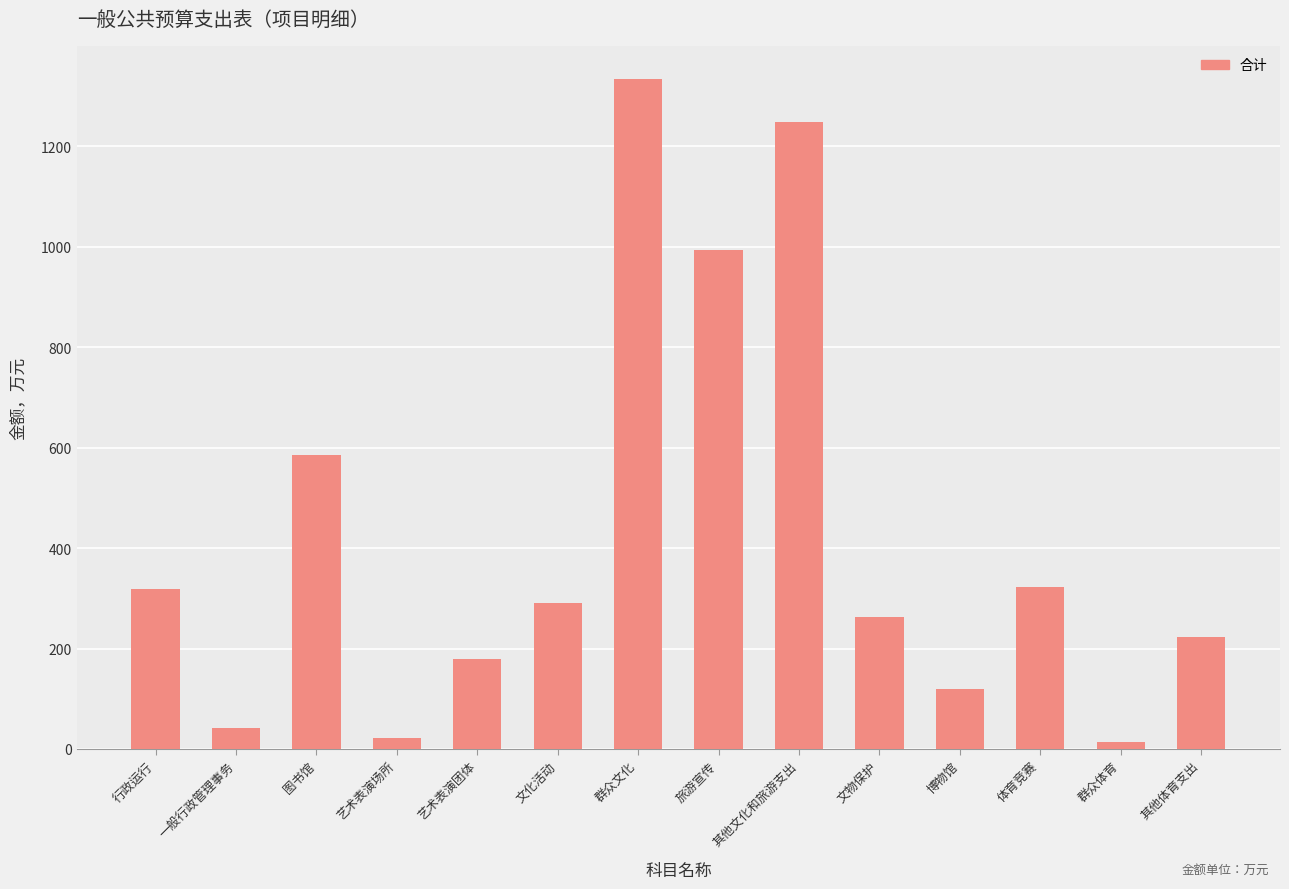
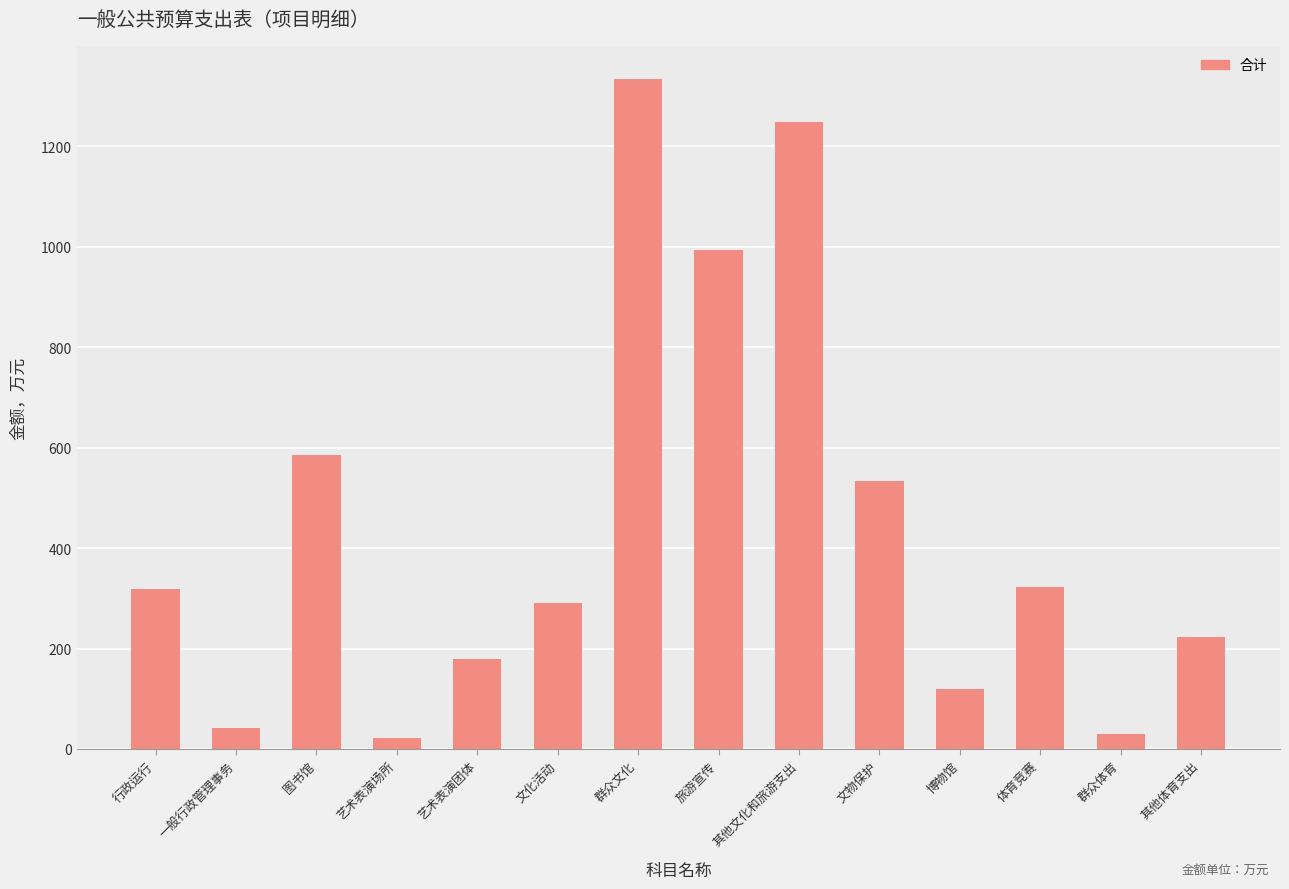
  {
    "行政运行": 320,
    "一般行政管理事务": 40,
    "图书馆": 580,
    "艺术表演场所": 20,
    "艺术表演团体": 180,
    "文化活动": 290,
    "群众文化": 1330,
    "旅游宣传": 990,
    "其他文化和旅游支出": 1250,
-   "文物保护": 260,
+   "文物保护": 530,
    "博物馆": 120,
    "体育竞赛": 320,
-   "群众体育": 10,
+   "群众体育": 30,
    "其他体育支出": 220
  }
